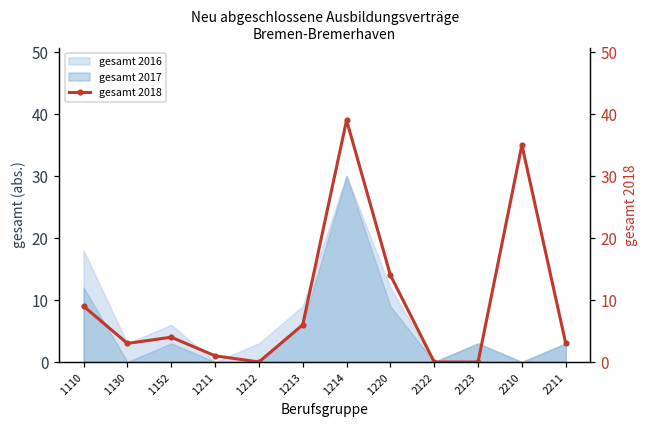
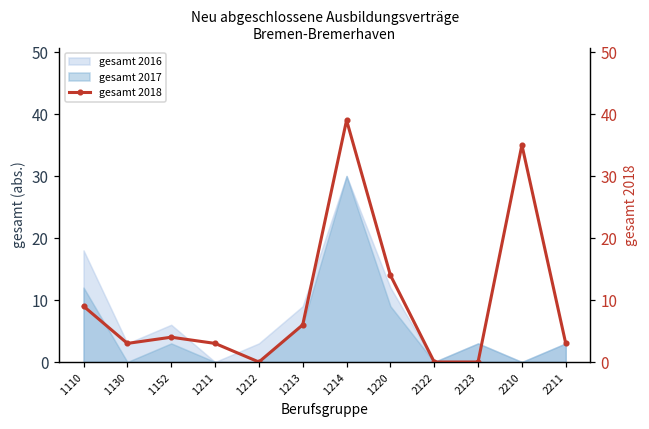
  {
    "gesamt 2018": {
      "1110": 9,
      "1130": 3,
      "1152": 4,
-     "1211": 1,
+     "1211": 3,
      "1212": 0,
      "1213": 6,
      "1214": 39,
      "1220": 14,
      "2122": 0,
      "2123": 0,
      "2210": 35,
      "2211": 3
    }
  }
